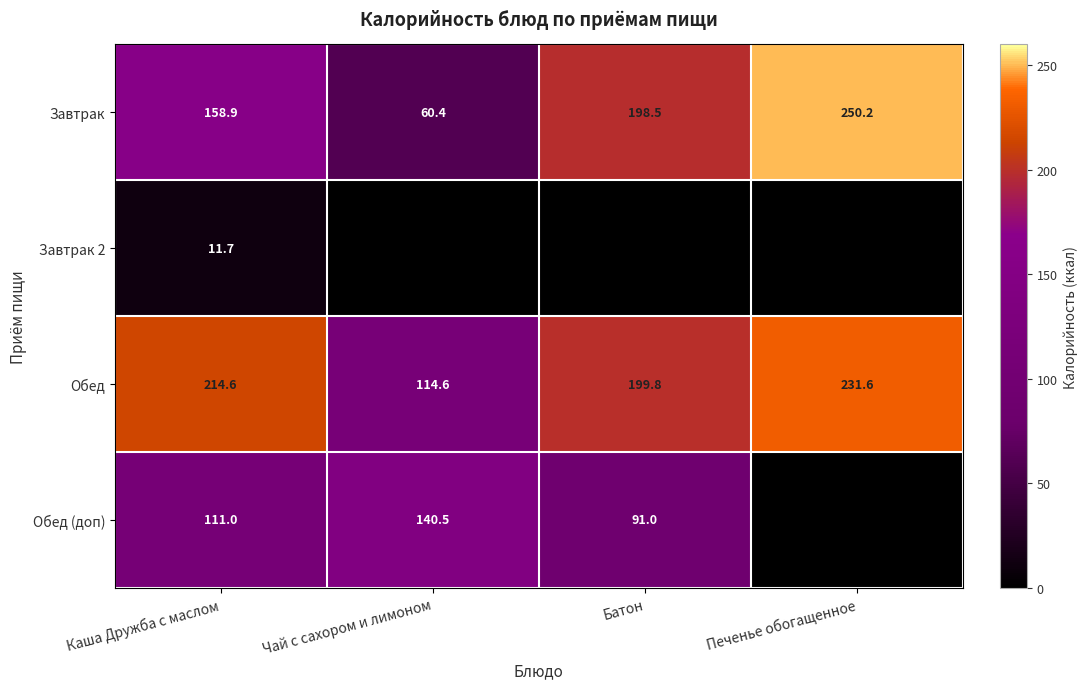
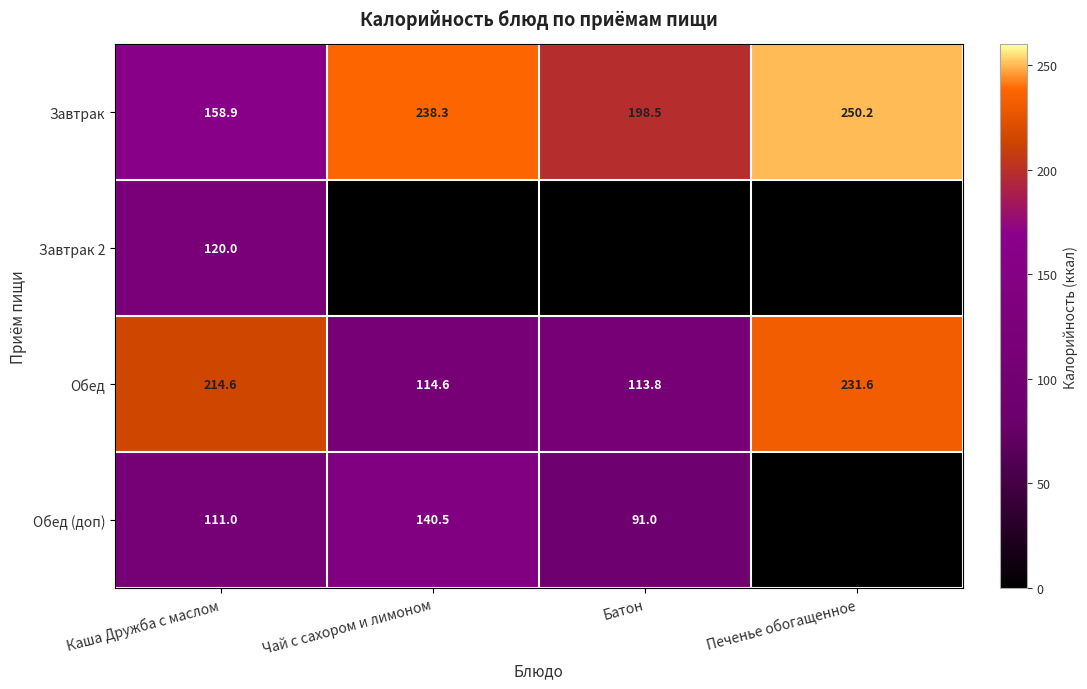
  {
    "Завтрак": {
      "Каша Дружба с маслом": 158.9,
-     "Чай с сахором и лимоном": 60.4,
+     "Чай с сахором и лимоном": 238.3,
      "Батон": 198.5,
      "Печенье обогащенное": 250.2
    },
    "Завтрак 2": {
-     "Каша Дружба с маслом": 11.7
+     "Каша Дружба с маслом": 120.0
    },
    "Обед": {
      "Каша Дружба с маслом": 214.6,
      "Чай с сахором и лимоном": 114.6,
-     "Батон": 199.8,
+     "Батон": 113.8,
      "Печенье обогащенное": 231.6
    },
    "Обед (доп)": {
      "Каша Дружба с маслом": 111.0,
      "Чай с сахором и лимоном": 140.5,
      "Батон": 91.0
    }
  }
